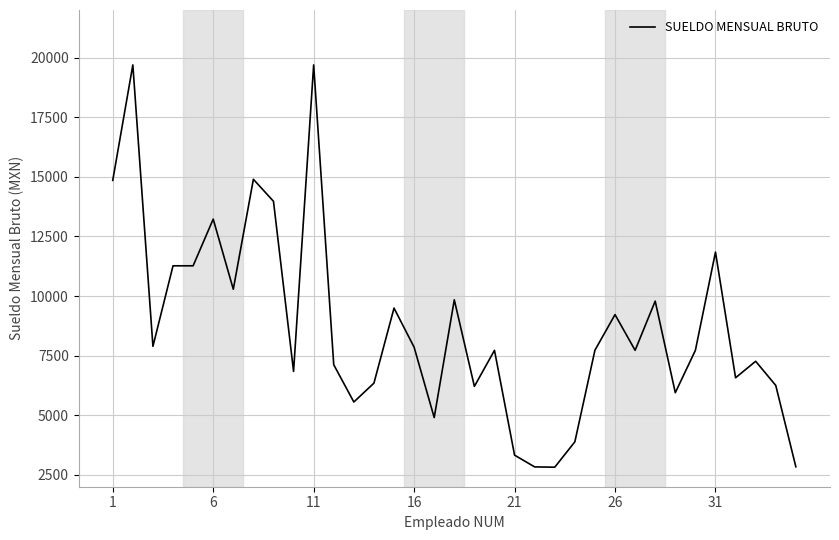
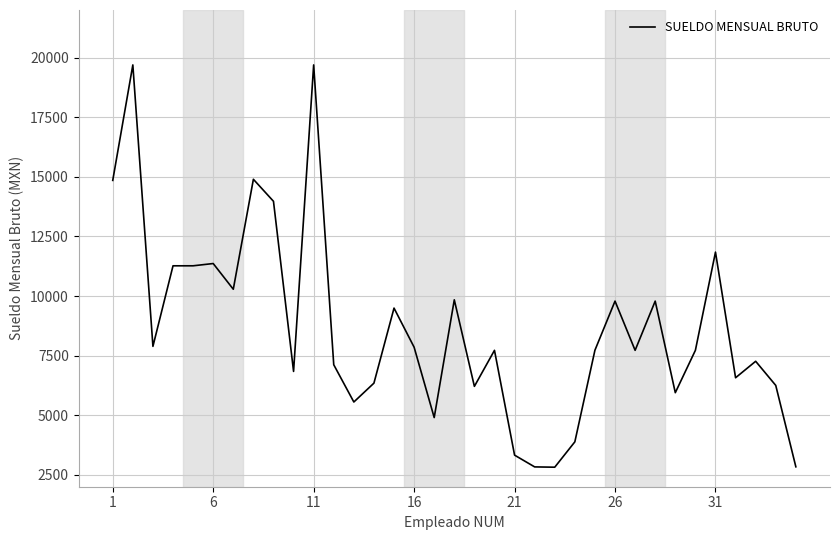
  {
    "1": 14900,
-   "6": 13200,
+   "6": 11400,
    "11": 19700,
    "16": 7900,
    "21": 3300,
-   "26": 9200,
+   "26": 9800,
    "31": 11800
  }
